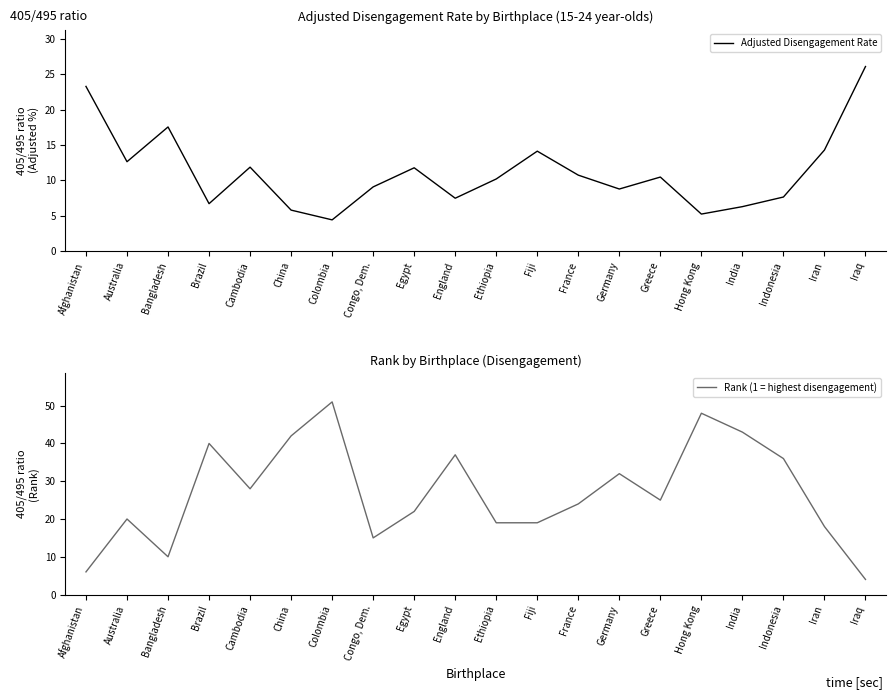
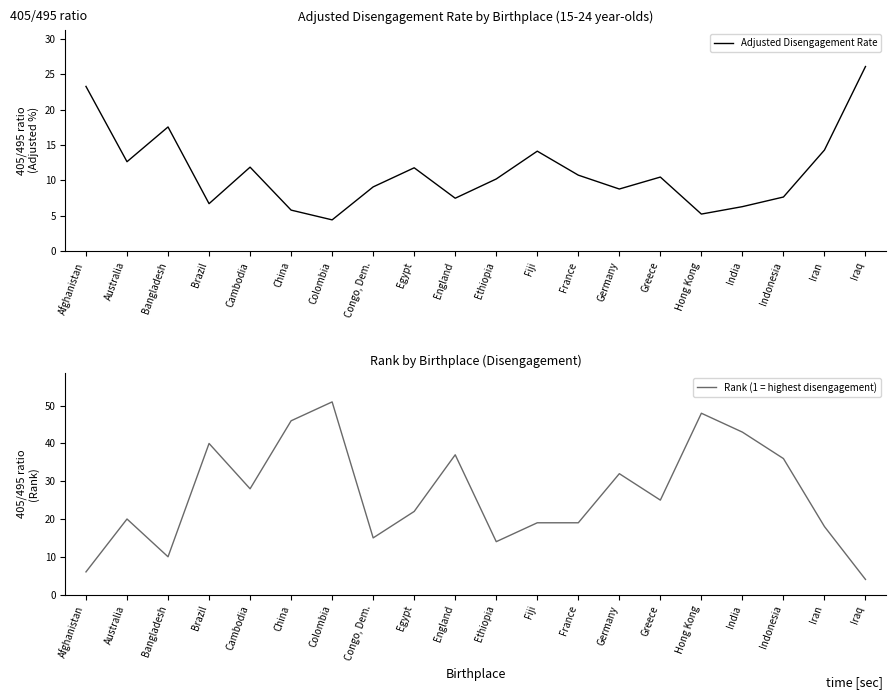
  {
    "Adjusted Disengagement Rate by Birthplace (15-24 year-olds)": {
      "Afghanistan": 23,
      "Australia": 13,
      "Bangladesh": 18,
      "Brazil": 7,
      "Cambodia": 12,
      "China": 6,
      "Colombia": 4,
      "Congo, Dem.": 9,
      "Egypt": 12,
      "England": 7,
      "Ethiopia": 10,
      "Fiji": 14,
      "France": 11,
      "Germany": 9,
      "Greece": 10,
      "Hong Kong": 5,
      "India": 6,
      "Indonesia": 8,
      "Iran": 14,
      "Iraq": 26
    },
    "Rank by Birthplace (Disengagement)": {
      "Afghanistan": 6,
      "Australia": 20,
      "Bangladesh": 10,
      "Brazil": 40,
      "Cambodia": 28,
-     "China": 42,
+     "China": 46,
      "Colombia": 51,
      "Congo, Dem.": 15,
      "Egypt": 22,
      "England": 37,
-     "Ethiopia": 19,
+     "Ethiopia": 14,
      "Fiji": 19,
-     "France": 24,
+     "France": 19,
      "Germany": 32,
      "Greece": 25,
      "Hong Kong": 48,
      "India": 43,
      "Indonesia": 36,
      "Iran": 18,
      "Iraq": 4
    }
  }
